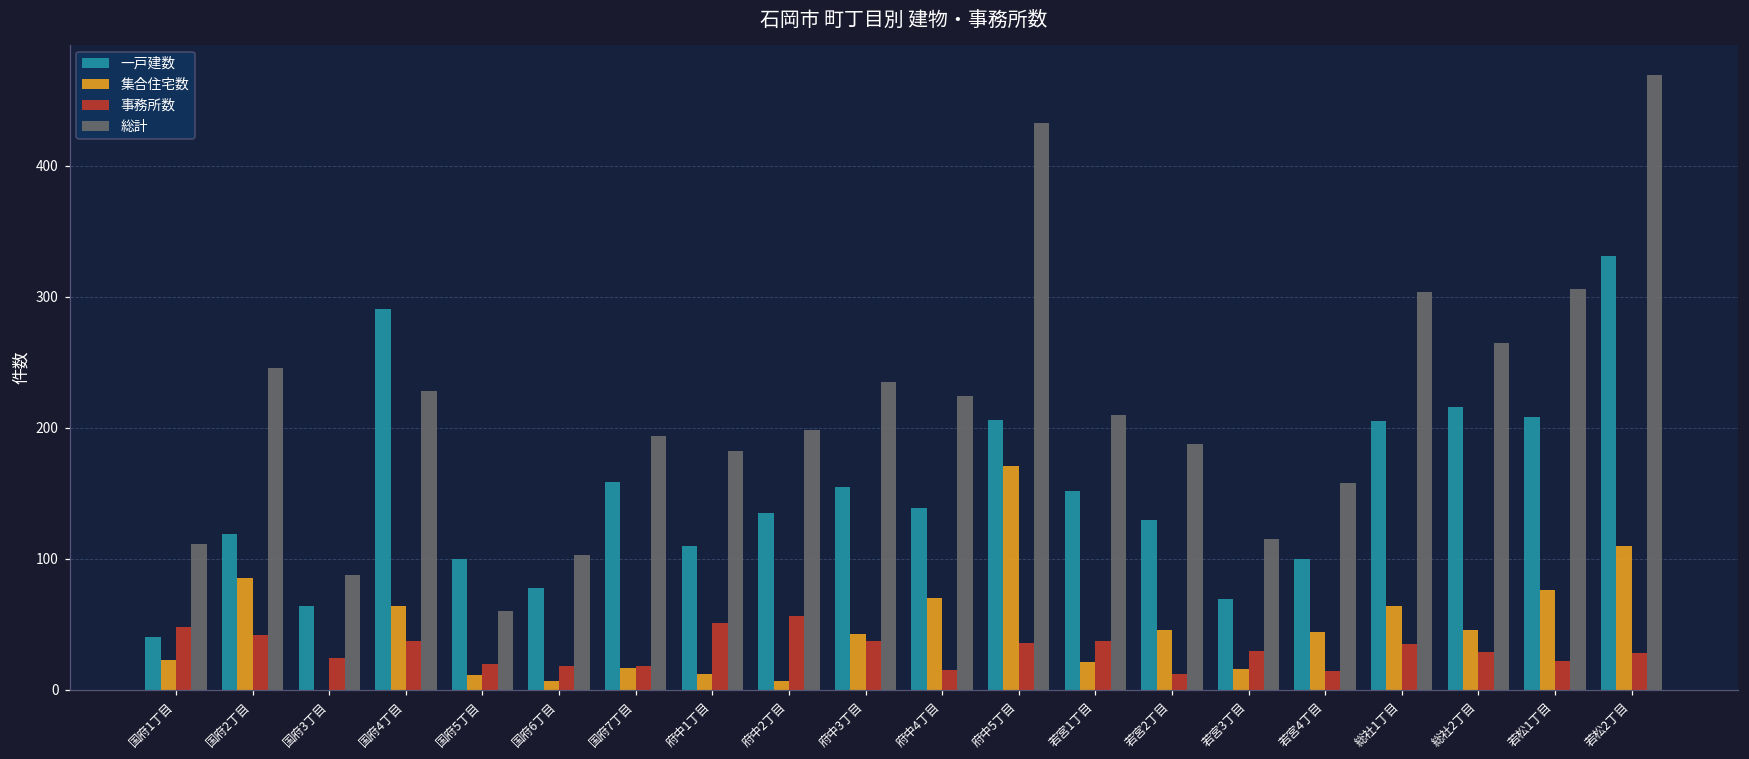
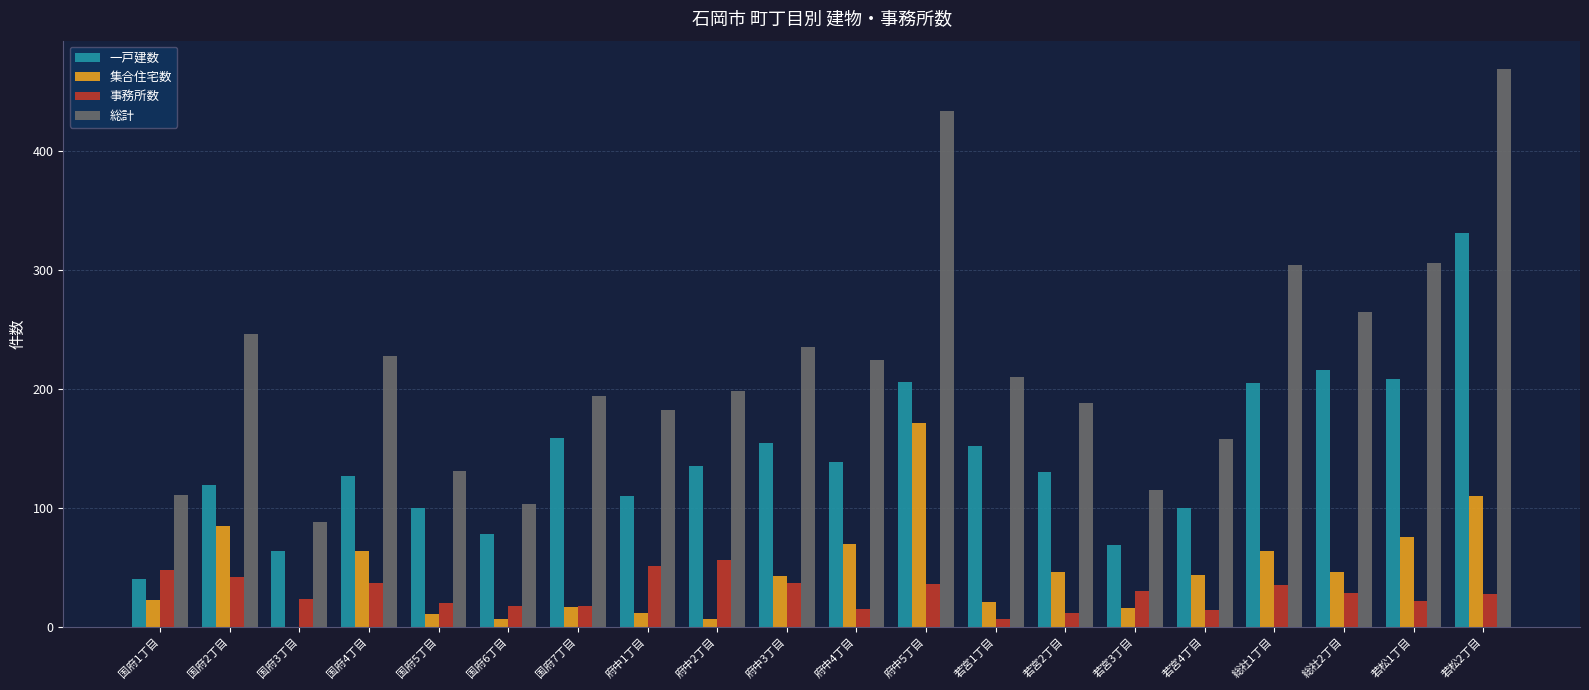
  {
    "一戸建数": {
      "国府1丁目": 40,
      "国府2丁目": 119,
      "国府3丁目": 64,
-     "国府4丁目": 291,
+     "国府4丁目": 127,
      "国府5丁目": 100,
      "国府6丁目": 78,
      "国府7丁目": 159,
      "府中1丁目": 110,
      "府中2丁目": 135,
      "府中3丁目": 155,
      "府中4丁目": 139,
      "府中5丁目": 206,
      "若宮1丁目": 152,
      "若宮2丁目": 130,
      "若宮3丁目": 69,
      "若宮4丁目": 100,
      "総社1丁目": 205,
      "総社2丁目": 216,
      "若松1丁目": 208,
      "若松2丁目": 331
    },
    "集合住宅数": {
      "国府1丁目": 23,
      "国府2丁目": 85,
      "国府3丁目": 0,
      "国府4丁目": 64,
      "国府5丁目": 11,
      "国府6丁目": 7,
      "国府7丁目": 17,
      "府中1丁目": 12,
      "府中2丁目": 7,
      "府中3丁目": 43,
      "府中4丁目": 70,
      "府中5丁目": 171,
      "若宮1丁目": 21,
      "若宮2丁目": 46,
      "若宮3丁目": 16,
      "若宮4丁目": 44,
      "総社1丁目": 64,
      "総社2丁目": 46,
      "若松1丁目": 76,
      "若松2丁目": 110
    },
    "事務所数": {
      "国府1丁目": 48,
      "国府2丁目": 42,
      "国府3丁目": 24,
      "国府4丁目": 37,
      "国府5丁目": 20,
      "国府6丁目": 18,
      "国府7丁目": 18,
      "府中1丁目": 51,
      "府中2丁目": 56,
      "府中3丁目": 37,
      "府中4丁目": 15,
      "府中5丁目": 36,
-     "若宮1丁目": 37,
+     "若宮1丁目": 7,
      "若宮2丁目": 12,
      "若宮3丁目": 30,
      "若宮4丁目": 14,
      "総社1丁目": 35,
      "総社2丁目": 29,
      "若松1丁目": 22,
      "若松2丁目": 28
    },
    "総計": {
      "国府1丁目": 111,
      "国府2丁目": 246,
      "国府3丁目": 88,
      "国府4丁目": 228,
-     "国府5丁目": 60,
+     "国府5丁目": 131,
      "国府6丁目": 103,
      "国府7丁目": 194,
      "府中1丁目": 182,
      "府中2丁目": 198,
      "府中3丁目": 235,
      "府中4丁目": 224,
      "府中5丁目": 433,
      "若宮1丁目": 210,
      "若宮2丁目": 188,
      "若宮3丁目": 115,
      "若宮4丁目": 158,
      "総社1丁目": 304,
      "総社2丁目": 265,
      "若松1丁目": 306,
      "若松2丁目": 469
    }
  }
